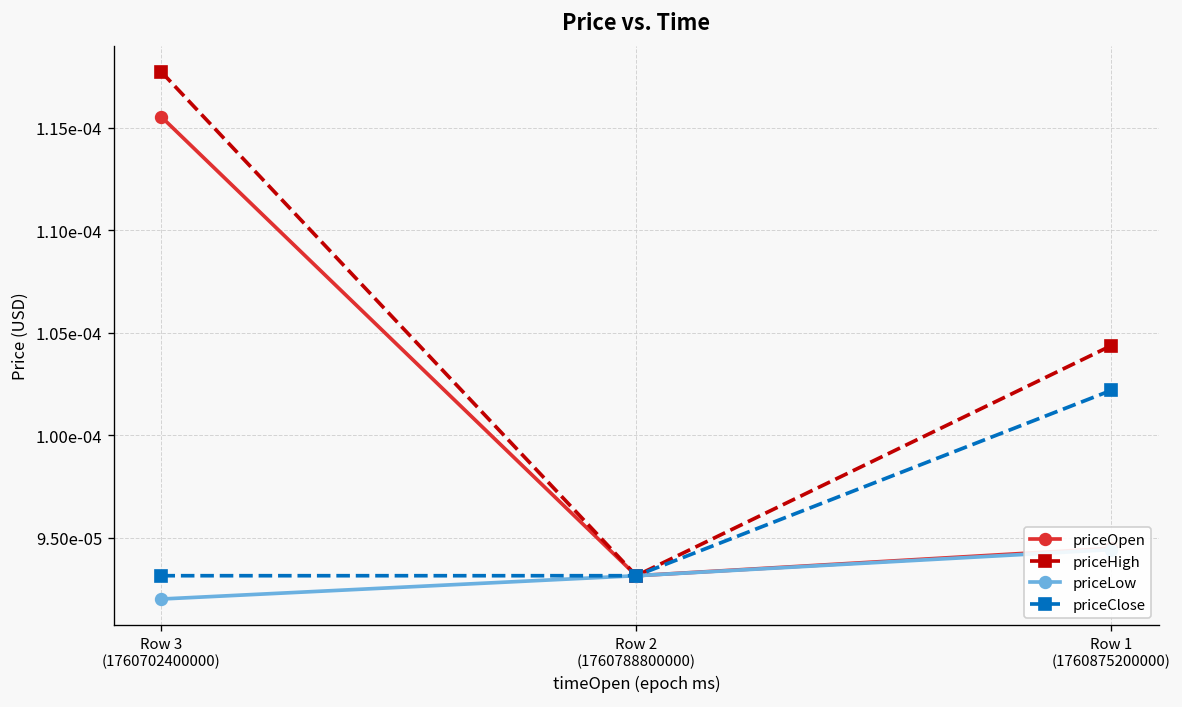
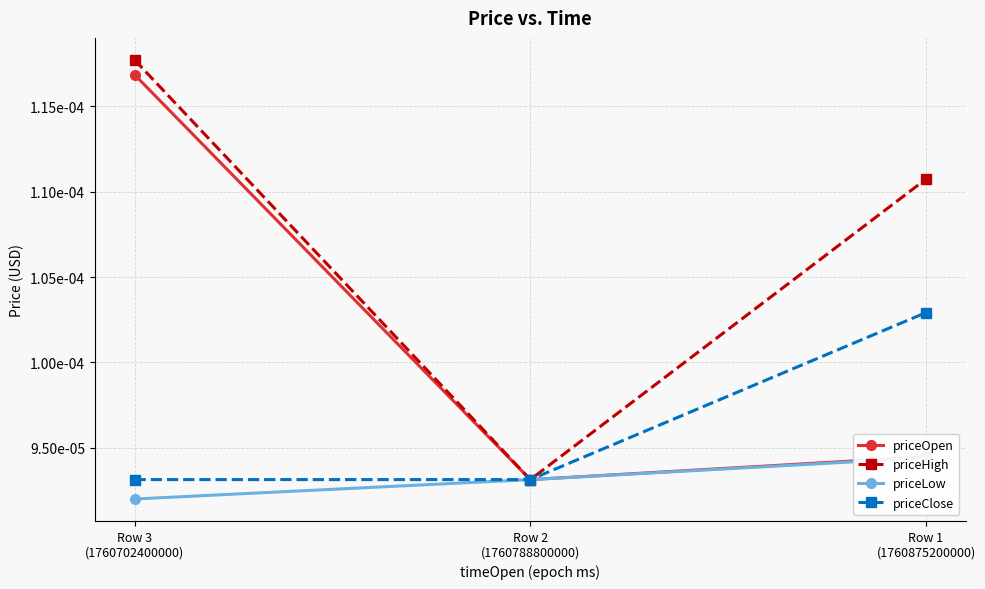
  {
    "priceOpen": {
-     "Row 3 (1760702400000)": 0.0001155
+     "Row 3 (1760702400000)": 0.0001168
    },
    "priceHigh": {
      "Row 3 (1760702400000)": 0.0001177,
-     "Row 1 (1760875200000)": 0.0001044
+     "Row 1 (1760875200000)": 0.0001107
    },
    "priceLow": {
      "Row 3 (1760702400000)": 0.0000920
    },
    "priceClose": {
      "Row 3 (1760702400000)": 0.0000931,
-     "Row 1 (1760875200000)": 0.0001022
+     "Row 1 (1760875200000)": 0.0001029
    }
  }
